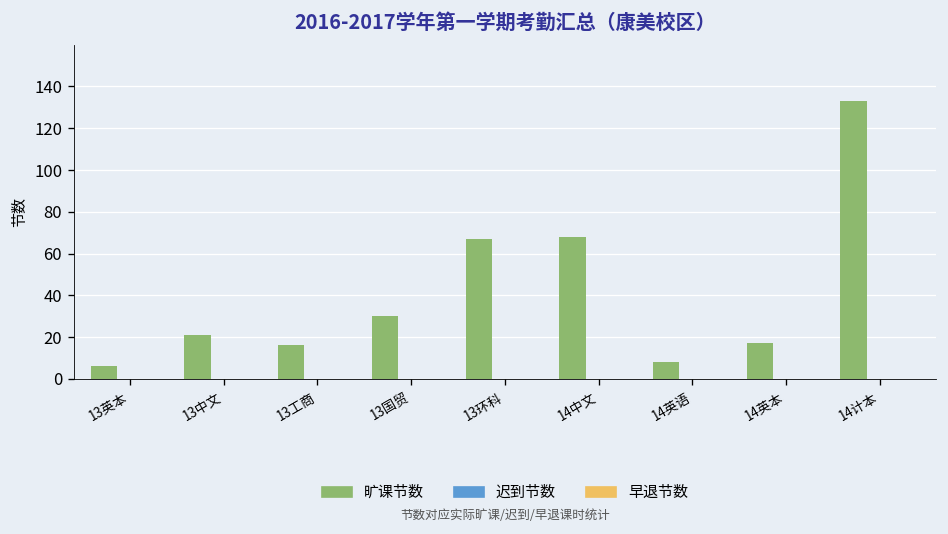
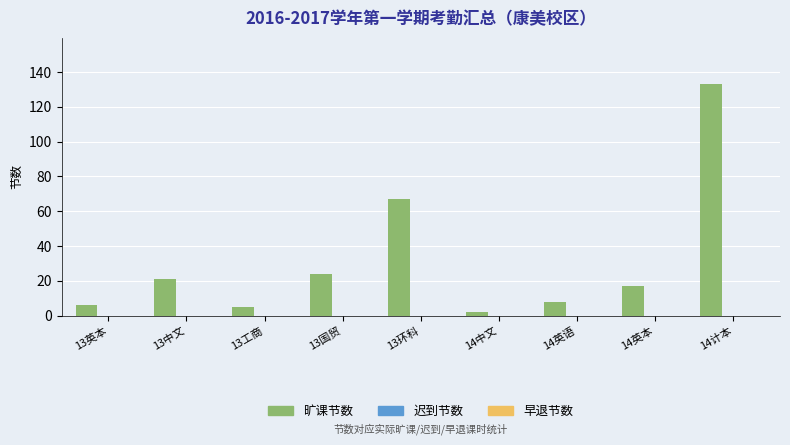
  {
    "旷课节数": {
      "13英本": 6,
      "13中文": 21,
-     "13工商": 16,
-     "13国贸": 30,
+     "13工商": 5,
+     "13国贸": 24,
      "13环科": 67,
-     "14中文": 68,
+     "14中文": 2,
      "14英语": 8,
      "14英本": 17,
      "14计本": 133
    },
    "迟到节数": {
      "13英本": 0,
      "13中文": 0,
      "13工商": 0,
      "13国贸": 0,
      "13环科": 0,
      "14中文": 0,
      "14英语": 0,
      "14英本": 0,
      "14计本": 0
    },
    "早退节数": {
      "13英本": 0,
      "13中文": 0,
      "13工商": 0,
      "13国贸": 0,
      "13环科": 0,
      "14中文": 0,
      "14英语": 0,
      "14英本": 0,
      "14计本": 0
    }
  }
